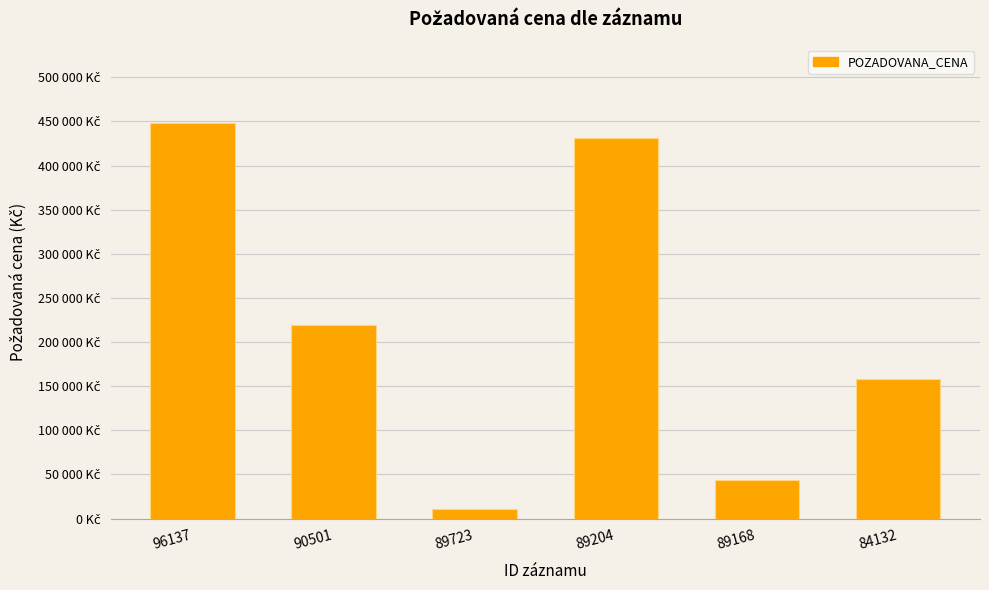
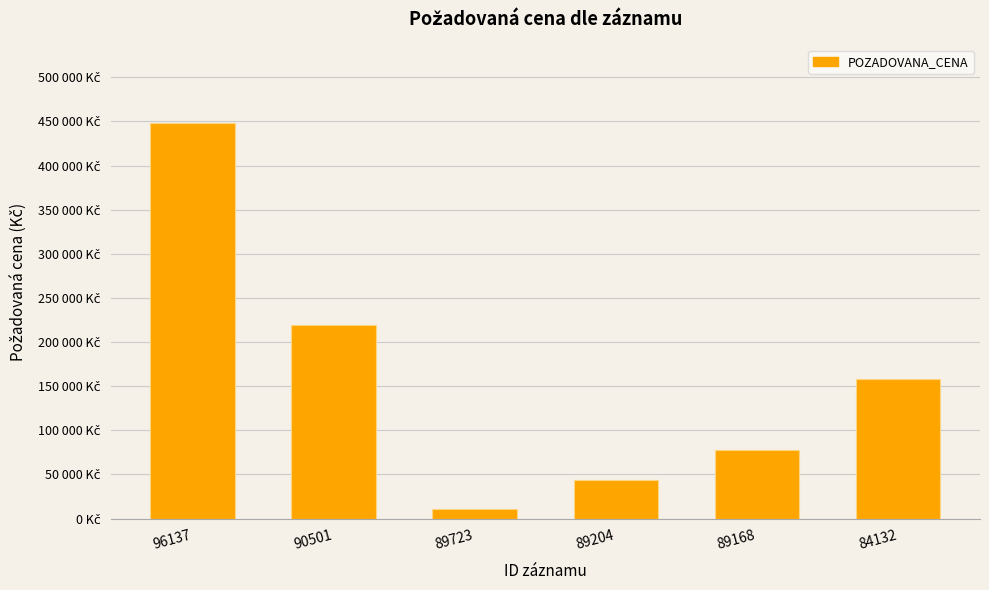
  {
    "96137": "450000 Kč",
    "90501": "220000 Kč",
    "89723": "10000 Kč",
-   "89204": "430000 Kč",
-   "89168": "40000 Kč",
+   "89204": "40000 Kč",
+   "89168": "80000 Kč",
    "84132": "160000 Kč"
  }
